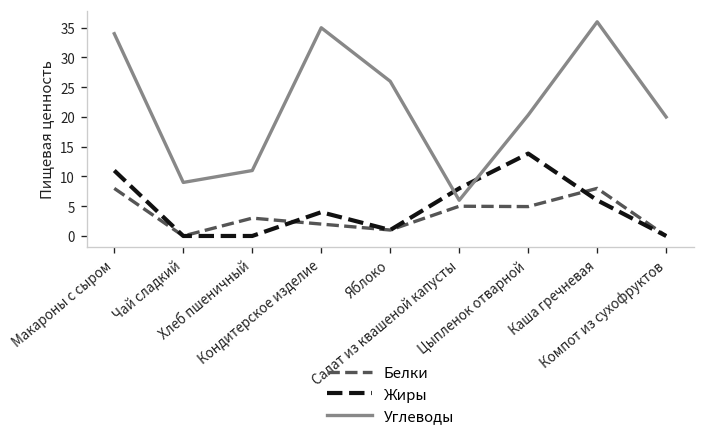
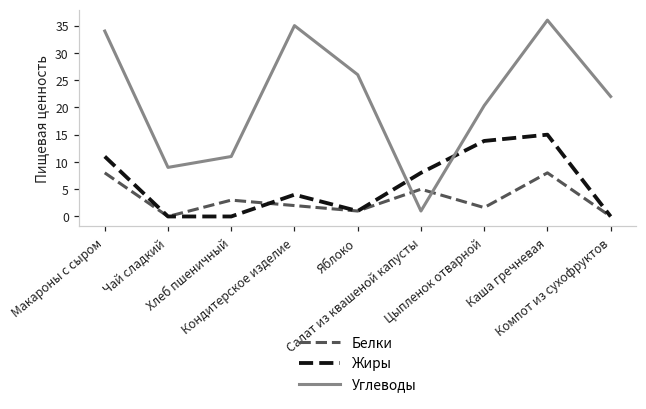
  {
    "Белки": {
      "Макароны с сыром": 8,
      "Хлеб пшеничный": 3,
      "Кондитерское изделие": 2,
      "Салат из квашеной капусты": 5,
-     "Цыпленок отварной": 5,
+     "Цыпленок отварной": 2,
      "Каша гречневая": 8
    },
    "Жиры": {
      "Макароны с сыром": 11,
      "Хлеб пшеничный": 0,
      "Кондитерское изделие": 4,
      "Салат из квашеной капусты": 8,
      "Цыпленок отварной": 14,
-     "Каша гречневая": 6
+     "Каша гречневая": 15
    },
    "Углеводы": {
      "Макароны с сыром": 34,
      "Чай сладкий": 9,
      "Хлеб пшеничный": 11,
      "Кондитерское изделие": 35,
      "Яблоко": 26,
-     "Салат из квашеной капусты": 6,
+     "Салат из квашеной капусты": 1,
      "Цыпленок отварной": 20,
      "Каша гречневая": 36,
-     "Компот из сухофруктов": 20
+     "Компот из сухофруктов": 22
    }
  }
